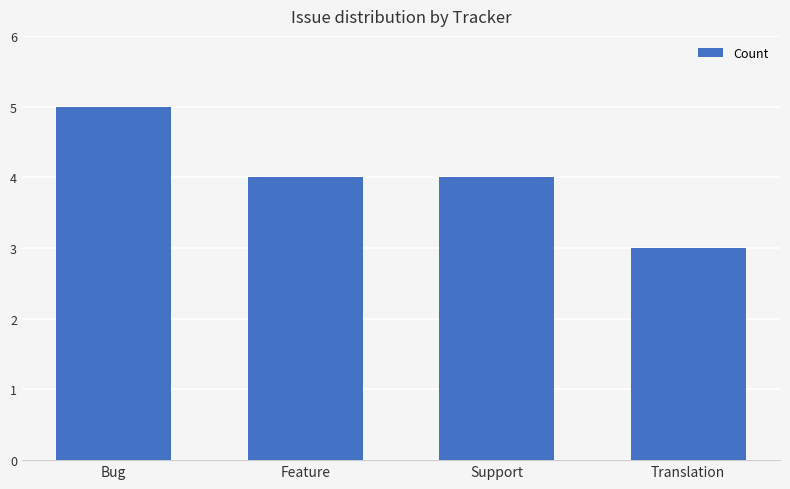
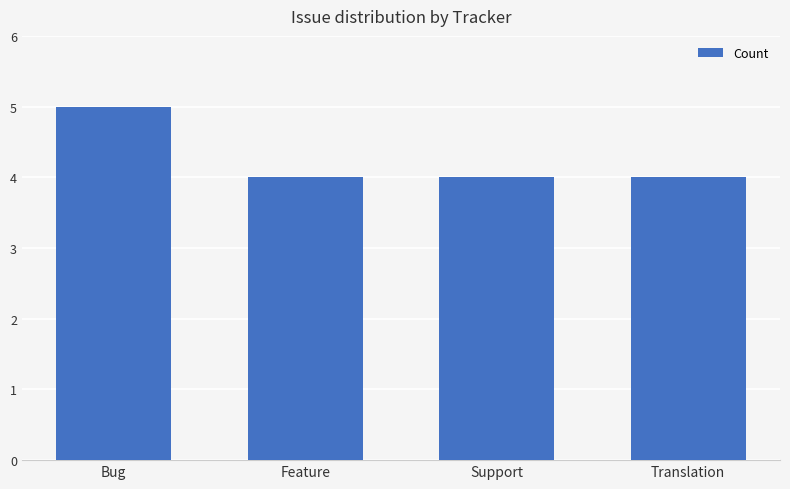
  {
    "Bug": 5,
    "Feature": 4,
    "Support": 4,
-   "Translation": 3
+   "Translation": 4
  }
